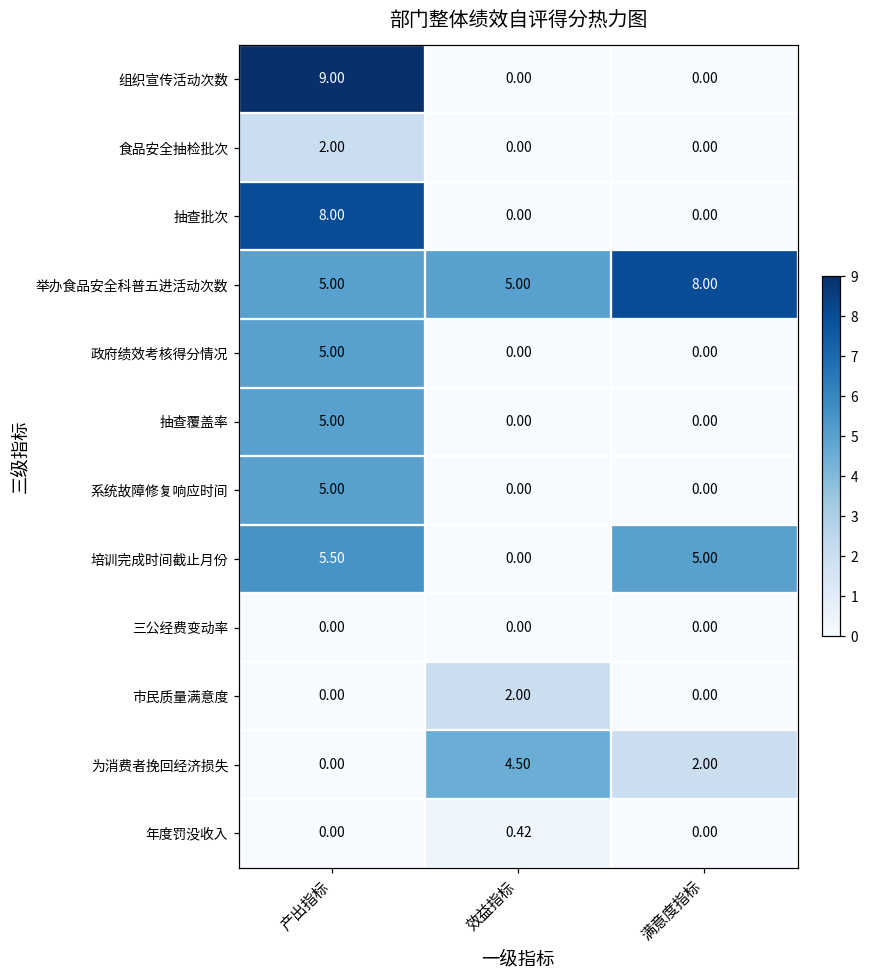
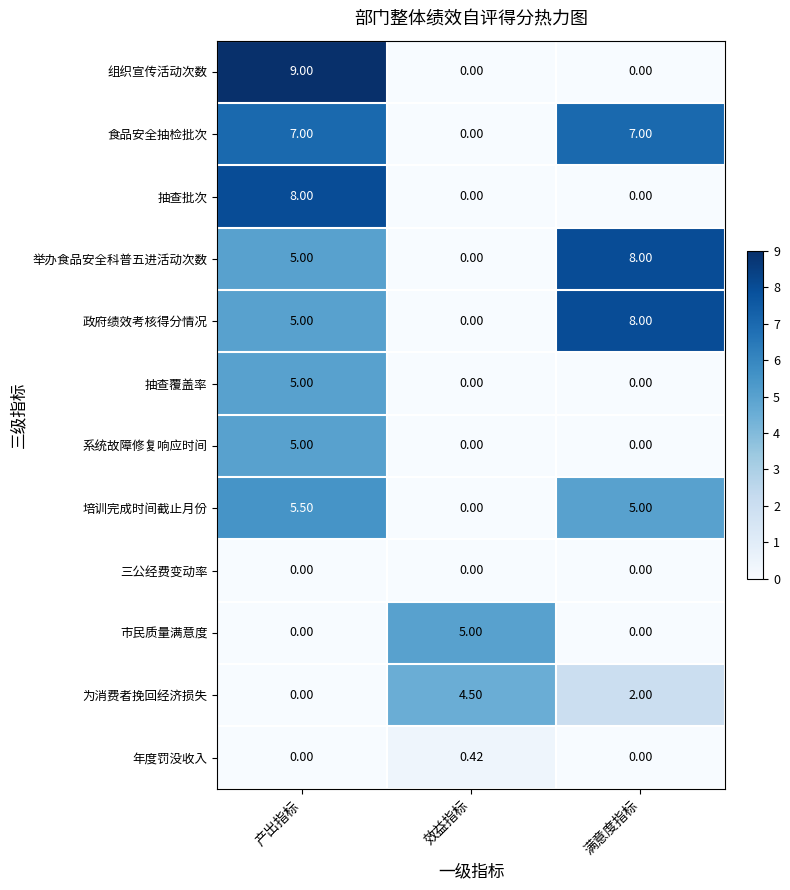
  {
    "组织宣传活动次数": {
      "产出指标": 9.00,
      "效益指标": 0.00,
      "满意度指标": 0.00
    },
    "食品安全抽检批次": {
-     "产出指标": 2.00,
+     "产出指标": 7.00,
      "效益指标": 0.00,
-     "满意度指标": 0.00
+     "满意度指标": 7.00
    },
    "抽查批次": {
      "产出指标": 8.00,
      "效益指标": 0.00,
      "满意度指标": 0.00
    },
    "举办食品安全科普五进活动次数": {
      "产出指标": 5.00,
-     "效益指标": 5.00,
+     "效益指标": 0.00,
      "满意度指标": 8.00
    },
    "政府绩效考核得分情况": {
      "产出指标": 5.00,
      "效益指标": 0.00,
-     "满意度指标": 0.00
+     "满意度指标": 8.00
    },
    "抽查覆盖率": {
      "产出指标": 5.00,
      "效益指标": 0.00,
      "满意度指标": 0.00
    },
    "系统故障修复响应时间": {
      "产出指标": 5.00,
      "效益指标": 0.00,
      "满意度指标": 0.00
    },
    "培训完成时间截止月份": {
      "产出指标": 5.50,
      "效益指标": 0.00,
      "满意度指标": 5.00
    },
    "三公经费变动率": {
      "产出指标": 0.00,
      "效益指标": 0.00,
      "满意度指标": 0.00
    },
    "市民质量满意度": {
      "产出指标": 0.00,
-     "效益指标": 2.00,
+     "效益指标": 5.00,
      "满意度指标": 0.00
    },
    "为消费者挽回经济损失": {
      "产出指标": 0.00,
      "效益指标": 4.50,
      "满意度指标": 2.00
    },
    "年度罚没收入": {
      "产出指标": 0.00,
      "效益指标": 0.42,
      "满意度指标": 0.00
    }
  }
